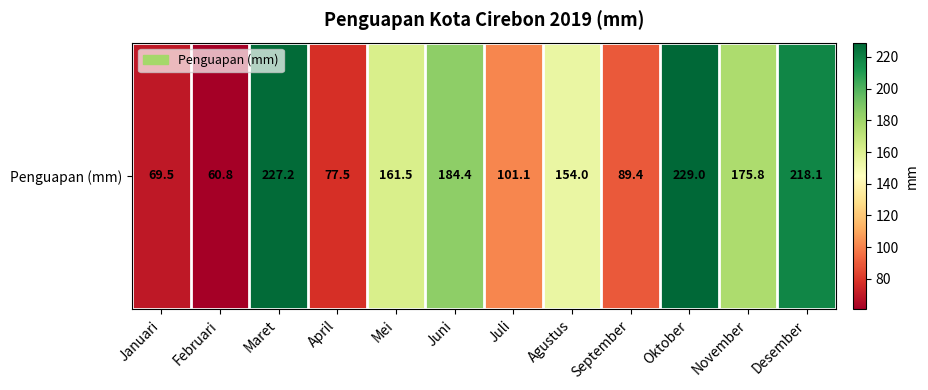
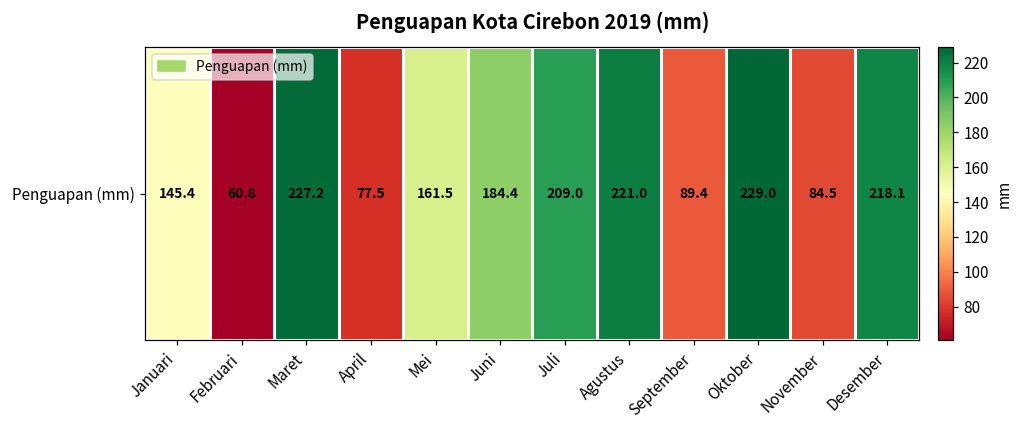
  {
    "Penguapan (mm)": {
-     "Januari": 69.5,
+     "Januari": 145.4,
      "Februari": 60.8,
      "Maret": 227.2,
      "April": 77.5,
      "Mei": 161.5,
      "Juni": 184.4,
-     "Juli": 101.1,
-     "Agustus": 154.0,
+     "Juli": 209.0,
+     "Agustus": 221.0,
      "September": 89.4,
      "Oktober": 229.0,
-     "November": 175.8,
+     "November": 84.5,
      "Desember": 218.1
    }
  }
